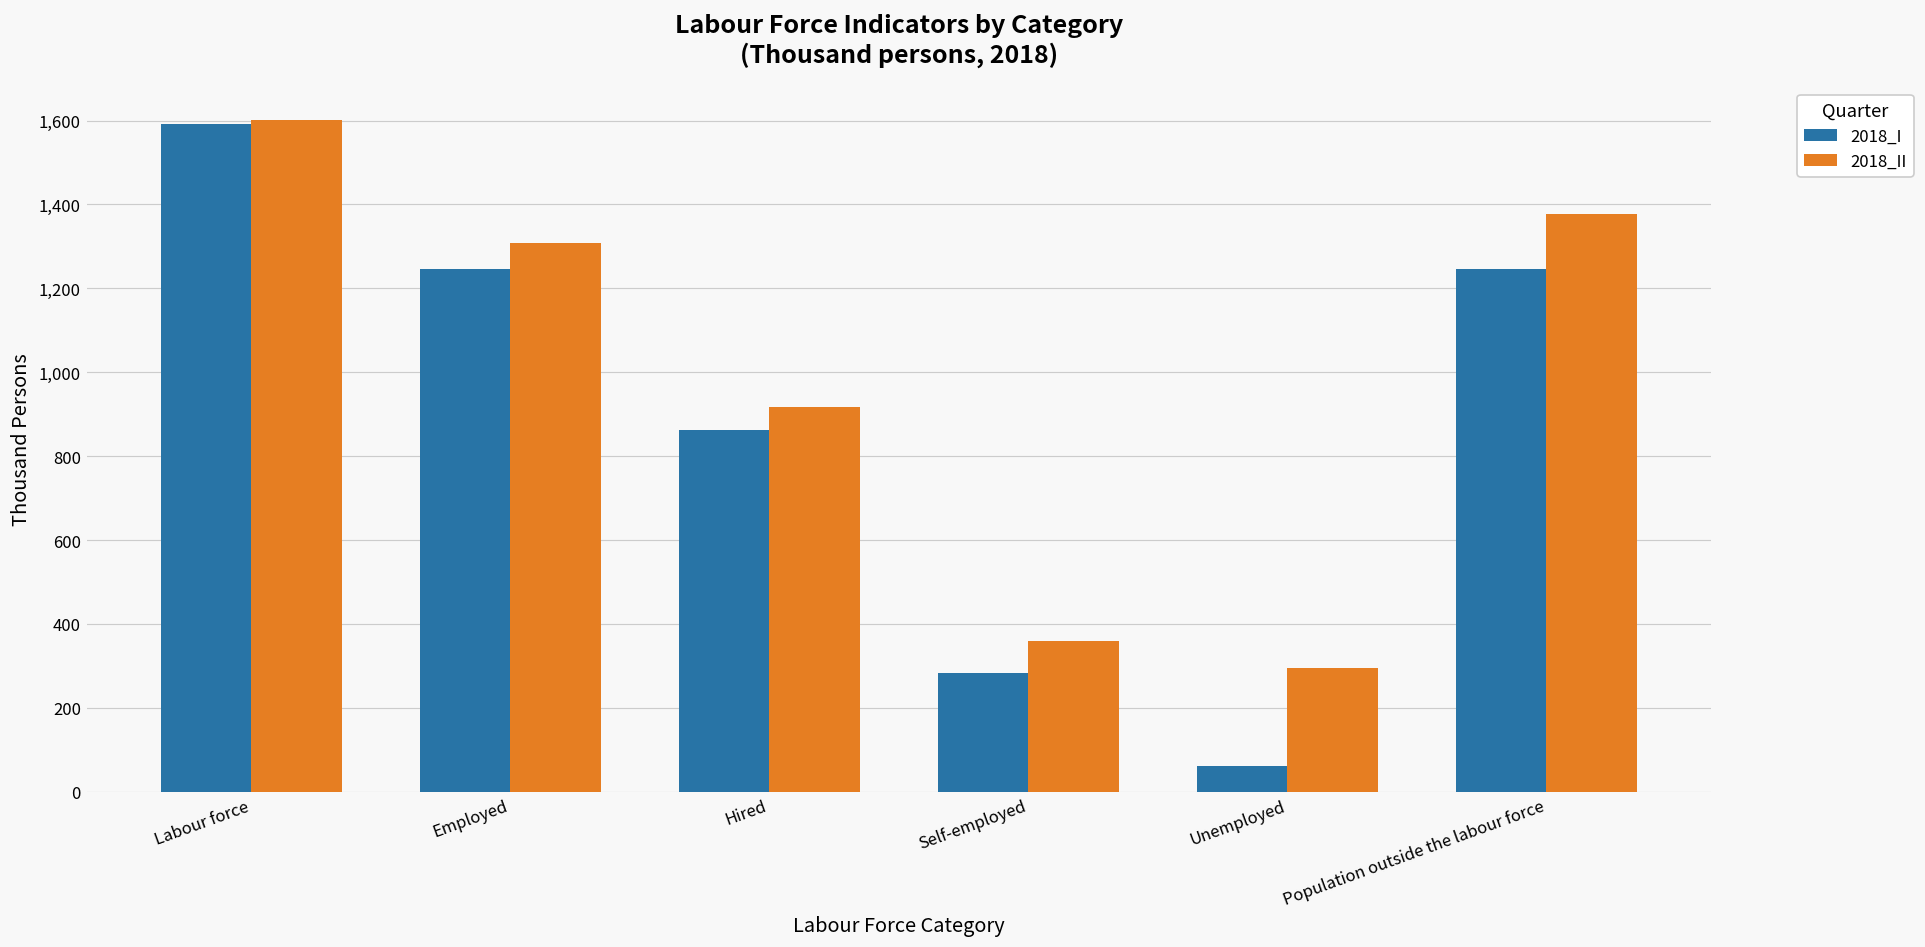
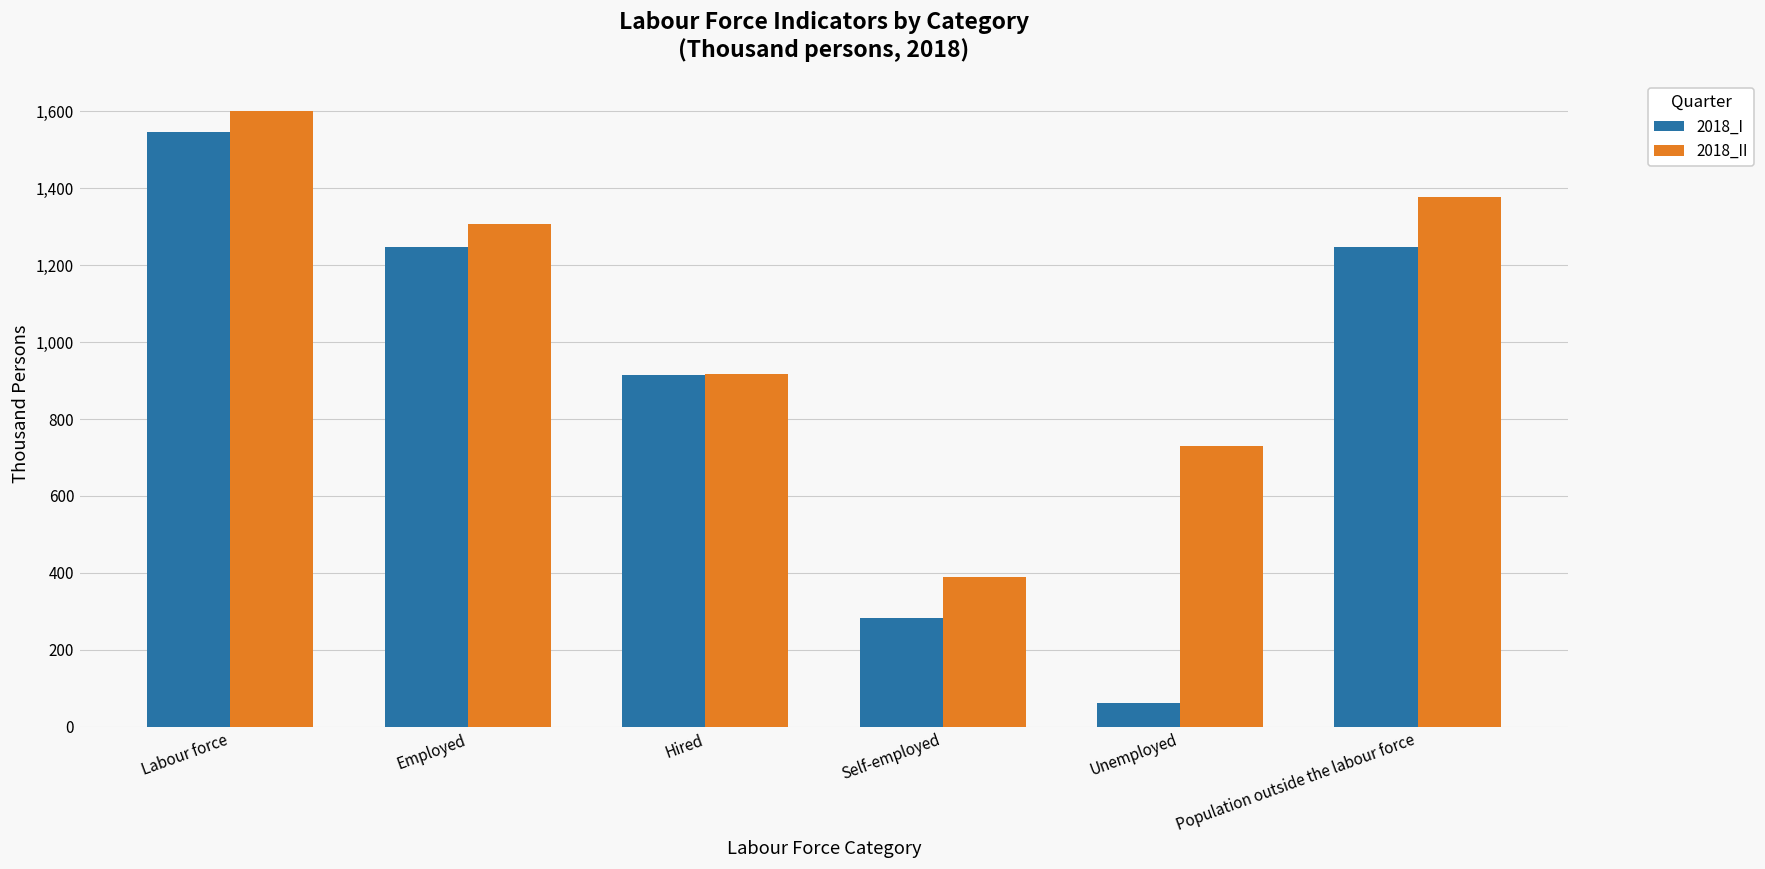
  {
    "2018_I": {
-     "Labour force": "1,590",
+     "Labour force": "1,550",
      "Employed": "1,250",
-     "Hired": "860",
+     "Hired": "910",
      "Self-employed": "280",
      "Unemployed": "60",
      "Population outside the labour force": "1,250"
    },
    "2018_II": {
      "Labour force": "1,600",
      "Employed": "1,310",
      "Hired": "920",
-     "Self-employed": "360",
-     "Unemployed": "290",
+     "Self-employed": "390",
+     "Unemployed": "730",
      "Population outside the labour force": "1,380"
    }
  }
